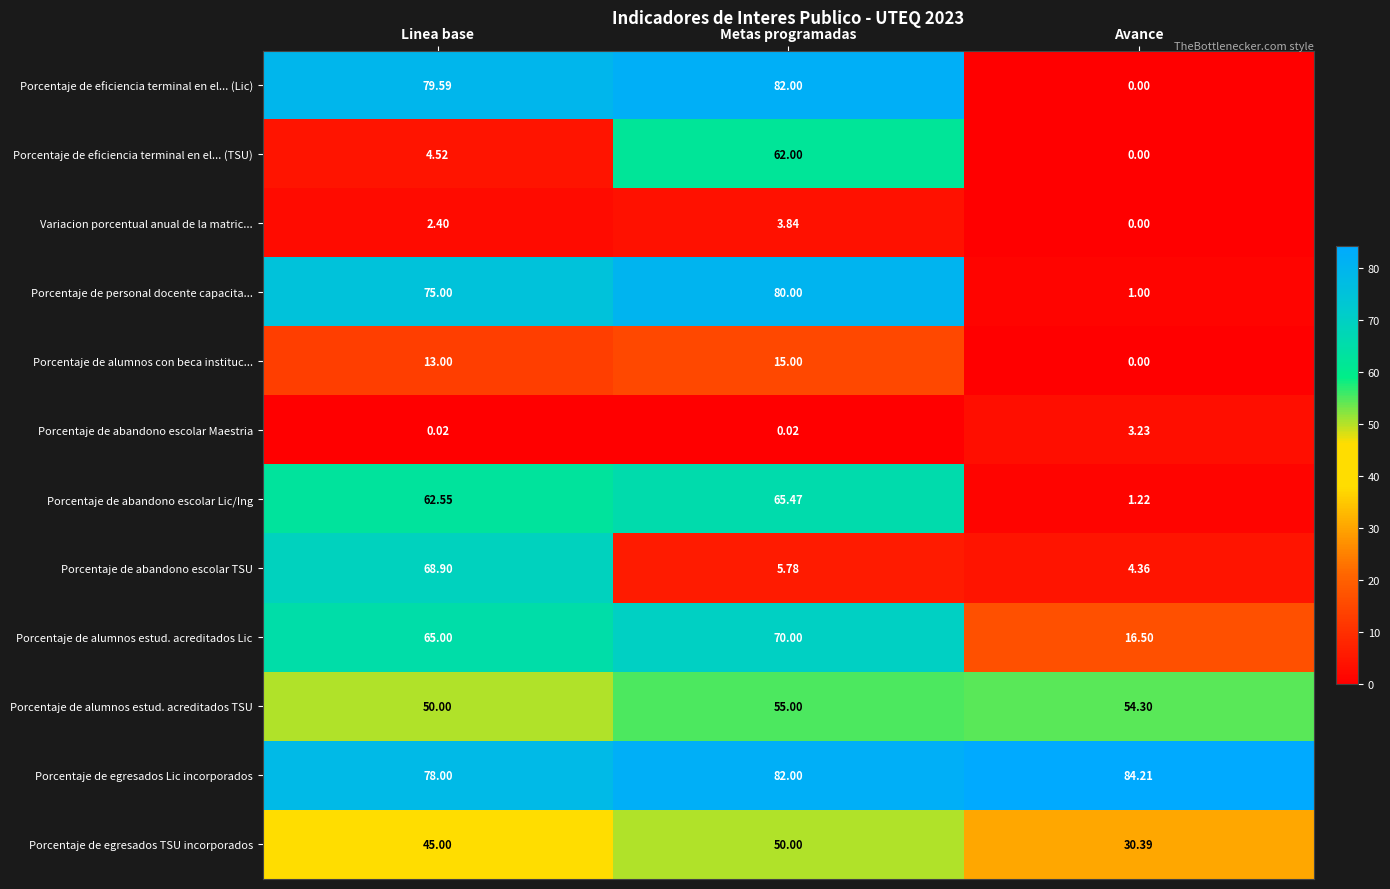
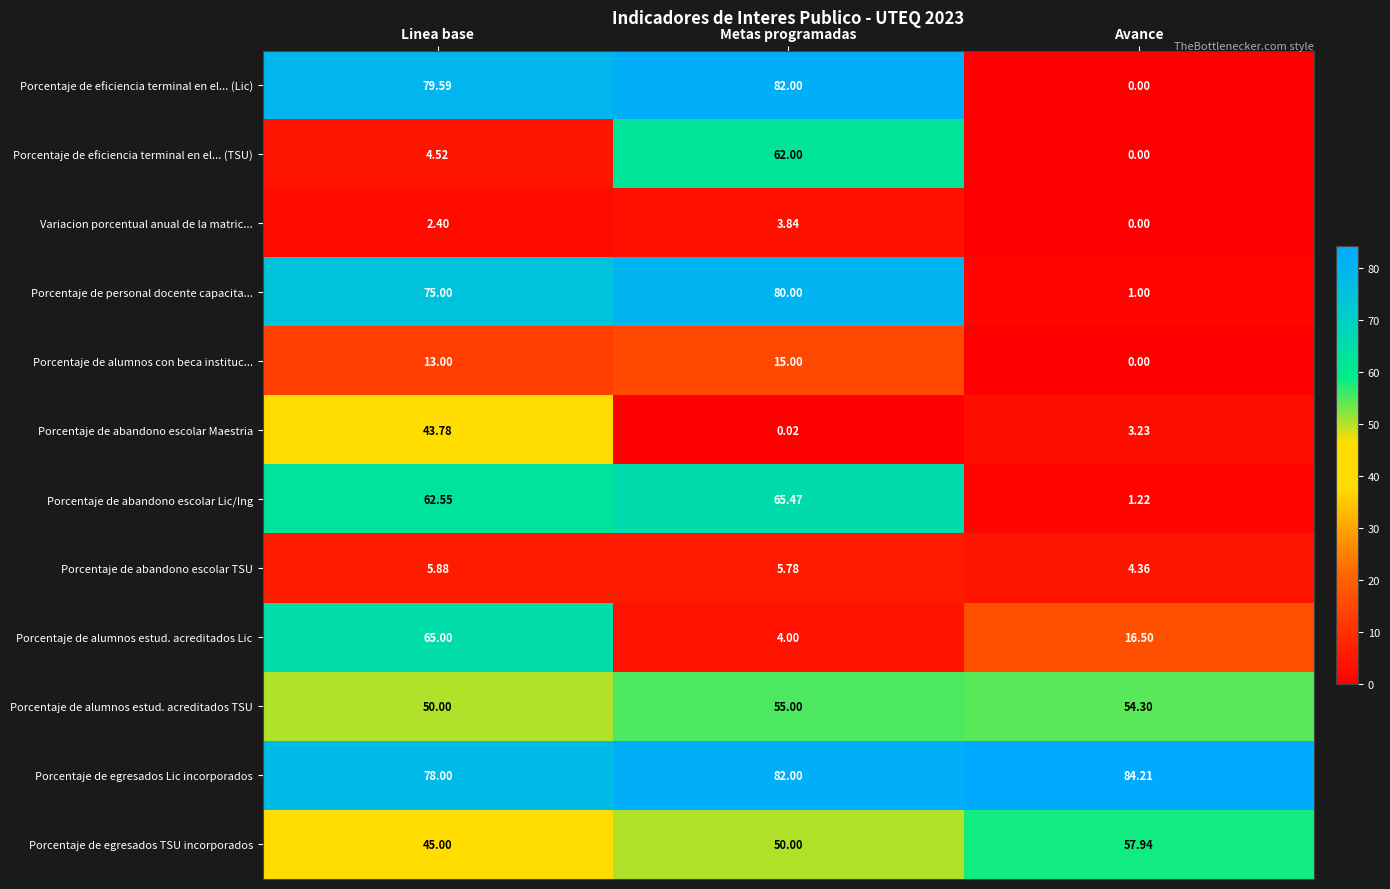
  {
    "Porcentaje de eficiencia terminal en el... (Lic)": {
      "Linea base": 79.59,
      "Metas programadas": 82.00,
      "Avance": 0.00
    },
    "Porcentaje de eficiencia terminal en el... (TSU)": {
      "Linea base": 4.52,
      "Metas programadas": 62.00,
      "Avance": 0.00
    },
    "Variacion porcentual anual de la matric...": {
      "Linea base": 2.40,
      "Metas programadas": 3.84,
      "Avance": 0.00
    },
    "Porcentaje de personal docente capacita...": {
      "Linea base": 75.00,
      "Metas programadas": 80.00,
      "Avance": 1.00
    },
    "Porcentaje de alumnos con beca instituc...": {
      "Linea base": 13.00,
      "Metas programadas": 15.00,
      "Avance": 0.00
    },
    "Porcentaje de abandono escolar Maestria": {
-     "Linea base": 0.02,
+     "Linea base": 43.78,
      "Metas programadas": 0.02,
      "Avance": 3.23
    },
    "Porcentaje de abandono escolar Lic/Ing": {
      "Linea base": 62.55,
      "Metas programadas": 65.47,
      "Avance": 1.22
    },
    "Porcentaje de abandono escolar TSU": {
-     "Linea base": 68.90,
+     "Linea base": 5.88,
      "Metas programadas": 5.78,
      "Avance": 4.36
    },
    "Porcentaje de alumnos estud. acreditados Lic": {
      "Linea base": 65.00,
-     "Metas programadas": 70.00,
+     "Metas programadas": 4.00,
      "Avance": 16.50
    },
    "Porcentaje de alumnos estud. acreditados TSU": {
      "Linea base": 50.00,
      "Metas programadas": 55.00,
      "Avance": 54.30
    },
    "Porcentaje de egresados Lic incorporados": {
      "Linea base": 78.00,
      "Metas programadas": 82.00,
      "Avance": 84.21
    },
    "Porcentaje de egresados TSU incorporados": {
      "Linea base": 45.00,
      "Metas programadas": 50.00,
-     "Avance": 30.39
+     "Avance": 57.94
    }
  }
